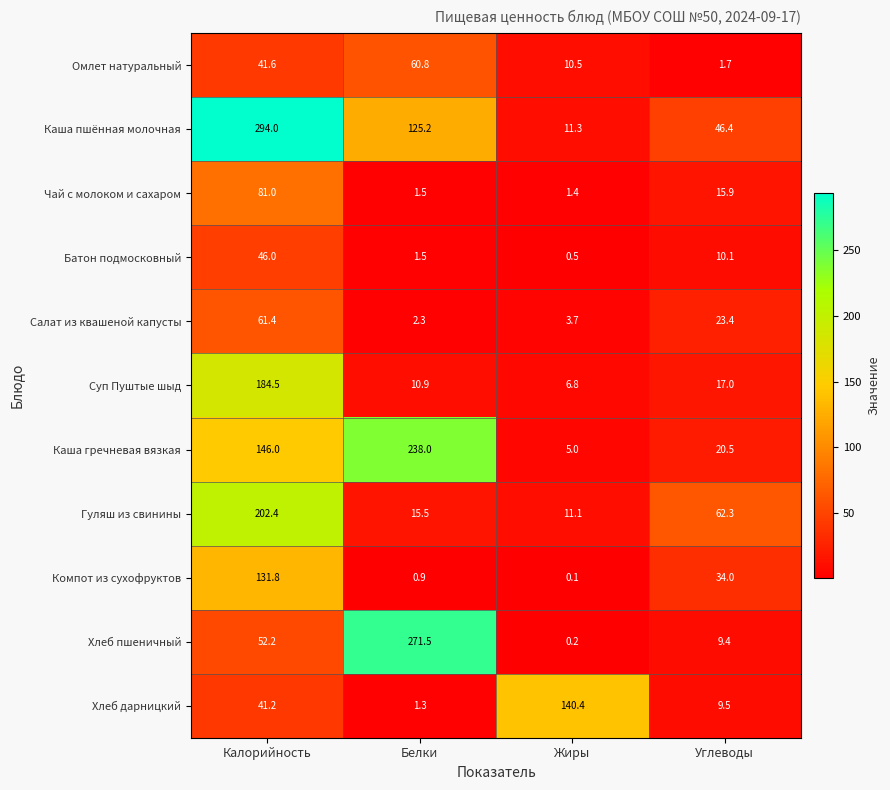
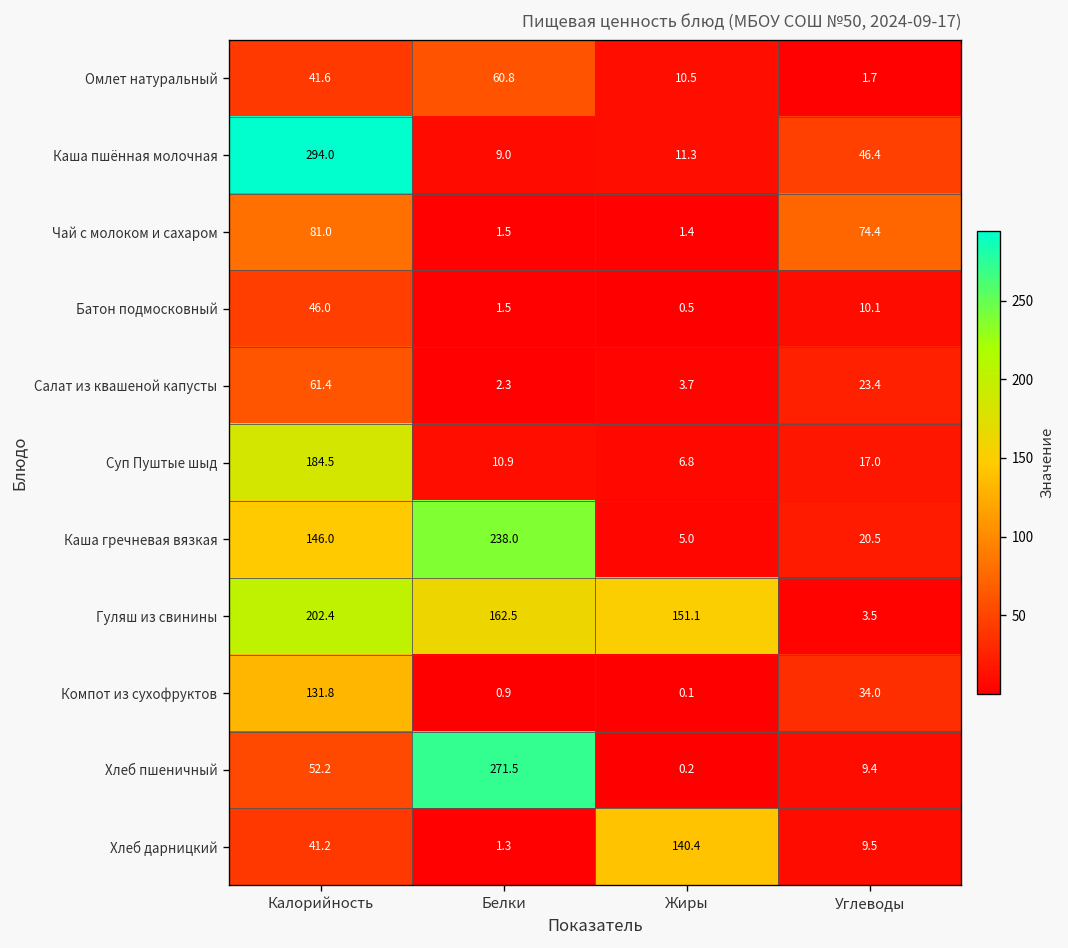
  {
    "Омлет натуральный": {
      "Калорийность": 41.6,
      "Белки": 60.8,
      "Жиры": 10.5,
      "Углеводы": 1.7
    },
    "Каша пшённая молочная": {
      "Калорийность": 294.0,
-     "Белки": 125.2,
+     "Белки": 9.0,
      "Жиры": 11.3,
      "Углеводы": 46.4
    },
    "Чай с молоком и сахаром": {
      "Калорийность": 81.0,
      "Белки": 1.5,
      "Жиры": 1.4,
-     "Углеводы": 15.9
+     "Углеводы": 74.4
    },
    "Батон подмосковный": {
      "Калорийность": 46.0,
      "Белки": 1.5,
      "Жиры": 0.5,
      "Углеводы": 10.1
    },
    "Салат из квашеной капусты": {
      "Калорийность": 61.4,
      "Белки": 2.3,
      "Жиры": 3.7,
      "Углеводы": 23.4
    },
    "Суп Пуштые шыд": {
      "Калорийность": 184.5,
      "Белки": 10.9,
      "Жиры": 6.8,
      "Углеводы": 17.0
    },
    "Каша гречневая вязкая": {
      "Калорийность": 146.0,
      "Белки": 238.0,
      "Жиры": 5.0,
      "Углеводы": 20.5
    },
    "Гуляш из свинины": {
      "Калорийность": 202.4,
-     "Белки": 15.5,
-     "Жиры": 11.1,
-     "Углеводы": 62.3
+     "Белки": 162.5,
+     "Жиры": 151.1,
+     "Углеводы": 3.5
    },
    "Компот из сухофруктов": {
      "Калорийность": 131.8,
      "Белки": 0.9,
      "Жиры": 0.1,
      "Углеводы": 34.0
    },
    "Хлеб пшеничный": {
      "Калорийность": 52.2,
      "Белки": 271.5,
      "Жиры": 0.2,
      "Углеводы": 9.4
    },
    "Хлеб дарницкий": {
      "Калорийность": 41.2,
      "Белки": 1.3,
      "Жиры": 140.4,
      "Углеводы": 9.5
    }
  }
